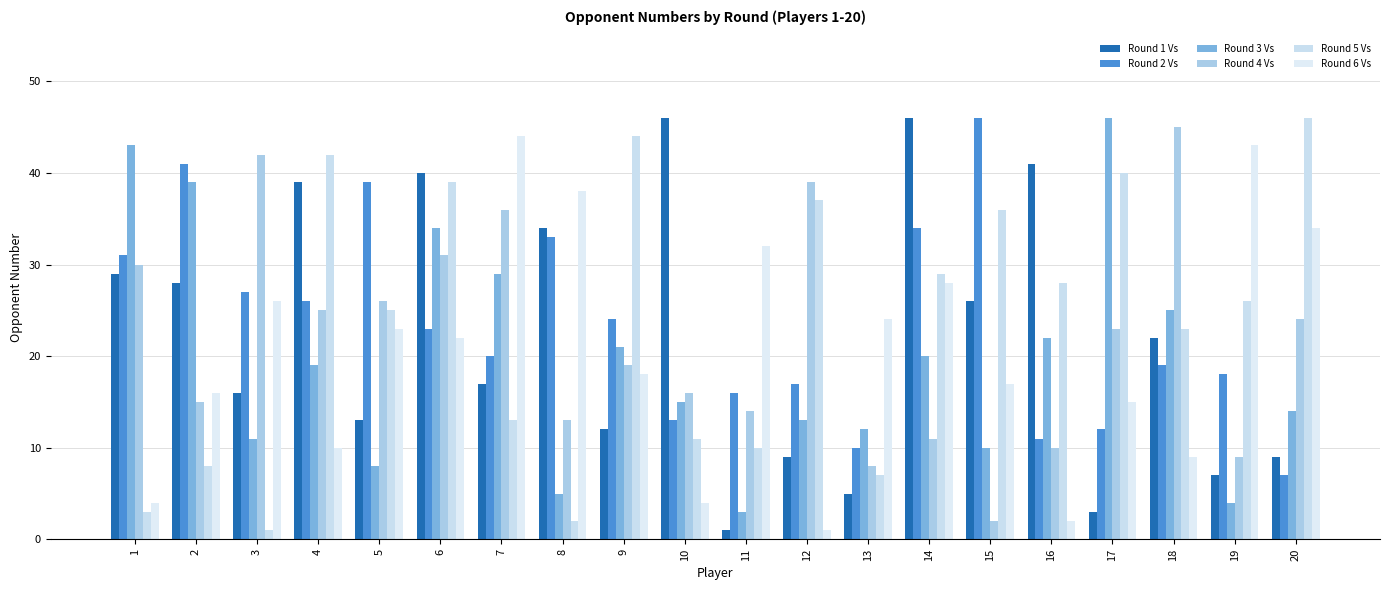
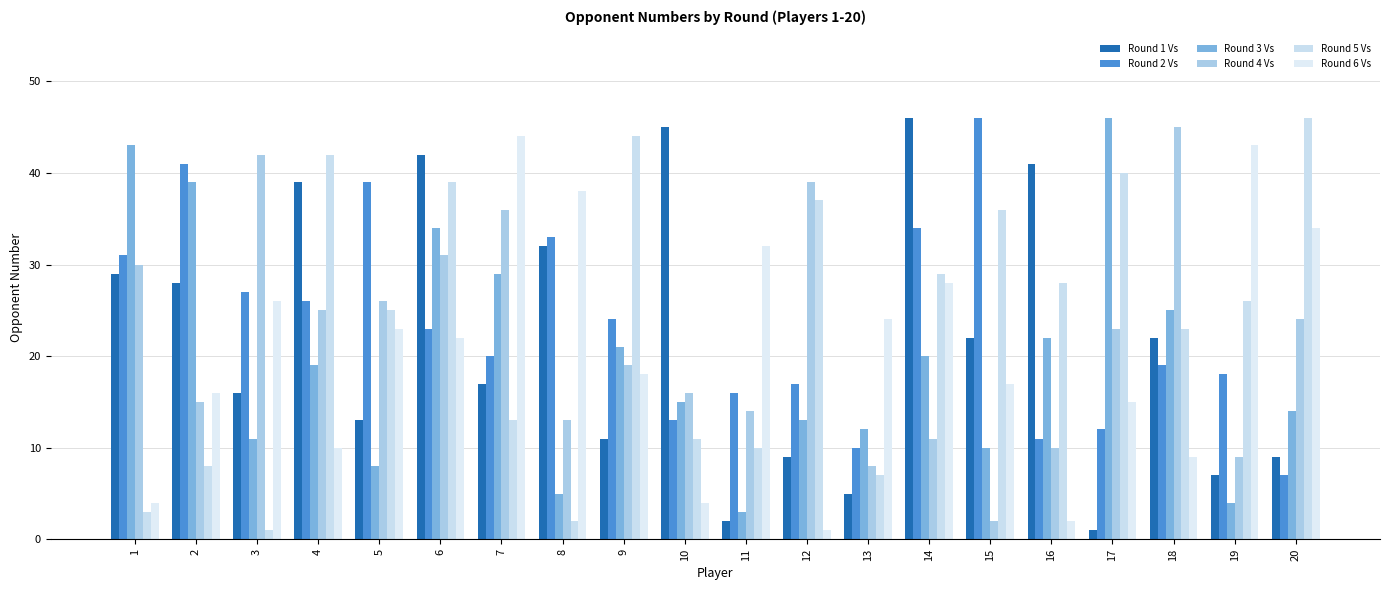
  {
    "Round 1 Vs": {
      "1": 29,
      "2": 28,
      "3": 16,
      "4": 39,
      "5": 13,
-     "6": 40,
+     "6": 42,
      "7": 17,
-     "8": 34,
-     "9": 12,
-     "10": 46,
-     "11": 1,
+     "8": 32,
+     "9": 11,
+     "10": 45,
+     "11": 2,
      "12": 9,
      "13": 5,
      "14": 46,
-     "15": 26,
+     "15": 22,
      "16": 41,
-     "17": 3,
+     "17": 1,
      "18": 22,
      "19": 7,
      "20": 9
    }
  }
